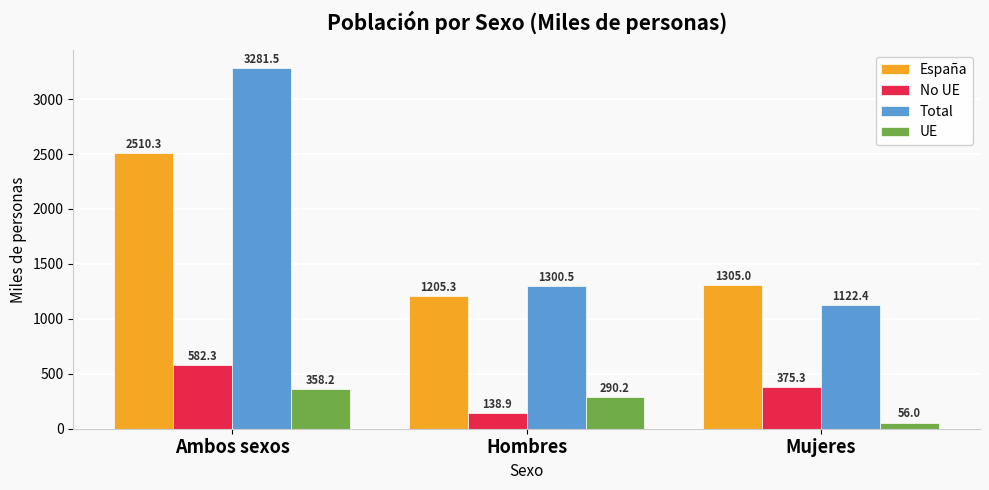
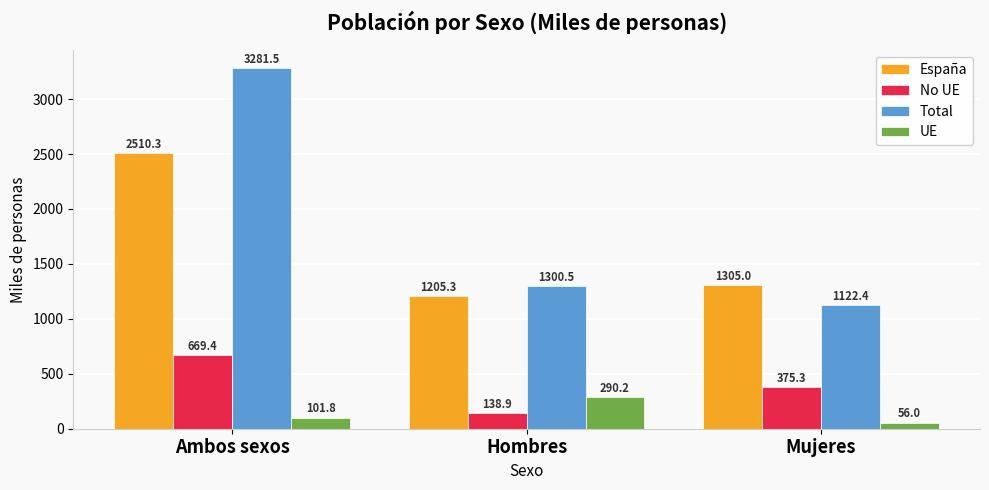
  {
    "España": {
      "Ambos sexos": 2510.3,
      "Hombres": 1205.3,
      "Mujeres": 1305.0
    },
    "No UE": {
-     "Ambos sexos": 582.3,
+     "Ambos sexos": 669.4,
      "Hombres": 138.9,
      "Mujeres": 375.3
    },
    "Total": {
      "Ambos sexos": 3281.5,
      "Hombres": 1300.5,
      "Mujeres": 1122.4
    },
    "UE": {
-     "Ambos sexos": 358.2,
+     "Ambos sexos": 101.8,
      "Hombres": 290.2,
      "Mujeres": 56.0
    }
  }
